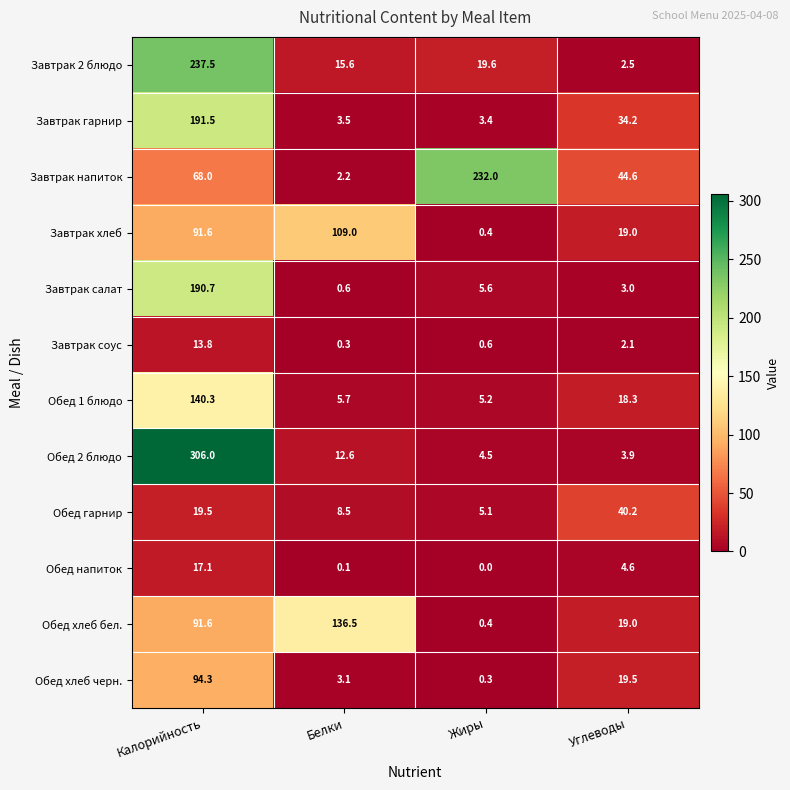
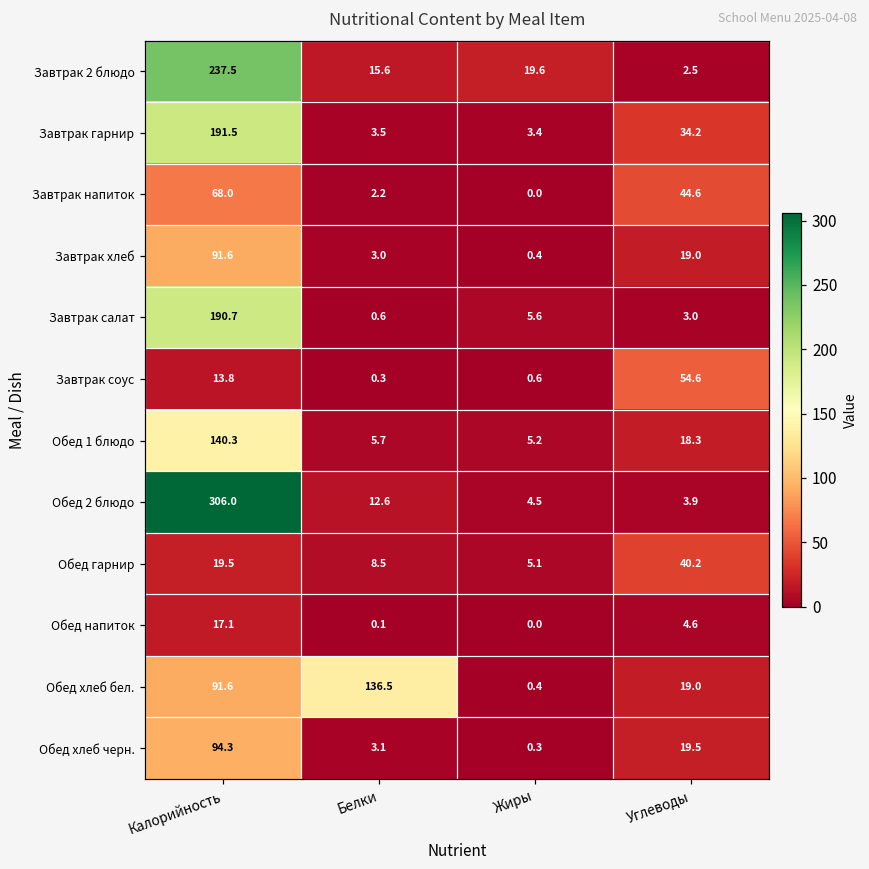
  {
    "Завтрак 2 блюдо": {
      "Калорийность": 237.5,
      "Белки": 15.6,
      "Жиры": 19.6,
      "Углеводы": 2.5
    },
    "Завтрак гарнир": {
      "Калорийность": 191.5,
      "Белки": 3.5,
      "Жиры": 3.4,
      "Углеводы": 34.2
    },
    "Завтрак напиток": {
      "Калорийность": 68.0,
      "Белки": 2.2,
-     "Жиры": 232.0,
+     "Жиры": 0.0,
      "Углеводы": 44.6
    },
    "Завтрак хлеб": {
      "Калорийность": 91.6,
-     "Белки": 109.0,
+     "Белки": 3.0,
      "Жиры": 0.4,
      "Углеводы": 19.0
    },
    "Завтрак салат": {
      "Калорийность": 190.7,
      "Белки": 0.6,
      "Жиры": 5.6,
      "Углеводы": 3.0
    },
    "Завтрак соус": {
      "Калорийность": 13.8,
      "Белки": 0.3,
      "Жиры": 0.6,
-     "Углеводы": 2.1
+     "Углеводы": 54.6
    },
    "Обед 1 блюдо": {
      "Калорийность": 140.3,
      "Белки": 5.7,
      "Жиры": 5.2,
      "Углеводы": 18.3
    },
    "Обед 2 блюдо": {
      "Калорийность": 306.0,
      "Белки": 12.6,
      "Жиры": 4.5,
      "Углеводы": 3.9
    },
    "Обед гарнир": {
      "Калорийность": 19.5,
      "Белки": 8.5,
      "Жиры": 5.1,
      "Углеводы": 40.2
    },
    "Обед напиток": {
      "Калорийность": 17.1,
      "Белки": 0.1,
      "Жиры": 0.0,
      "Углеводы": 4.6
    },
    "Обед хлеб бел.": {
      "Калорийность": 91.6,
      "Белки": 136.5,
      "Жиры": 0.4,
      "Углеводы": 19.0
    },
    "Обед хлеб черн.": {
      "Калорийность": 94.3,
      "Белки": 3.1,
      "Жиры": 0.3,
      "Углеводы": 19.5
    }
  }
